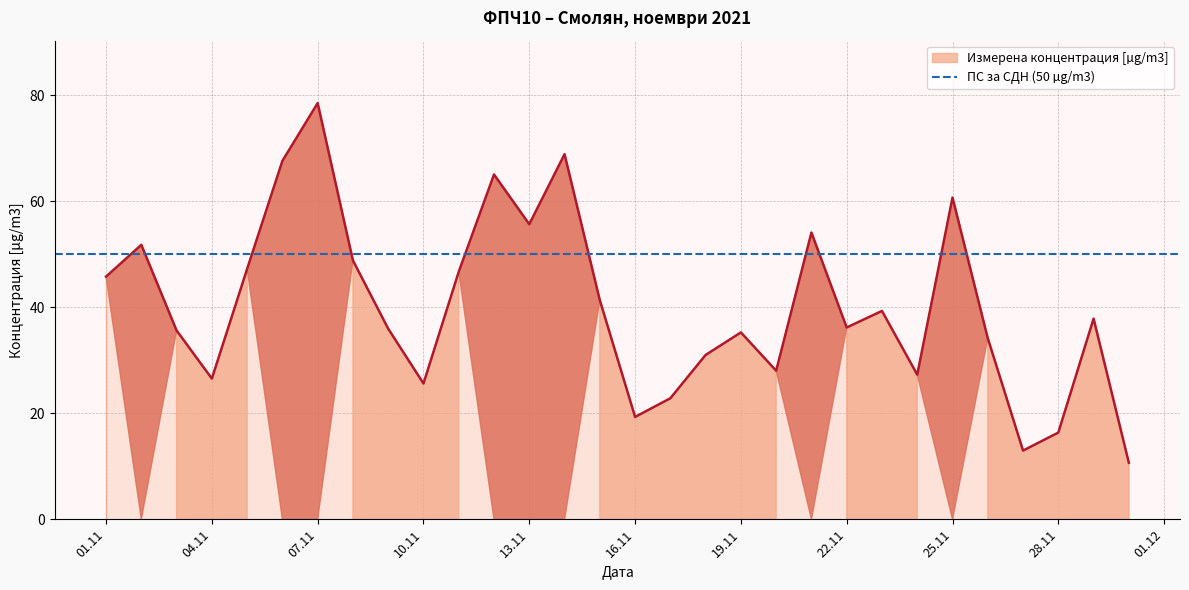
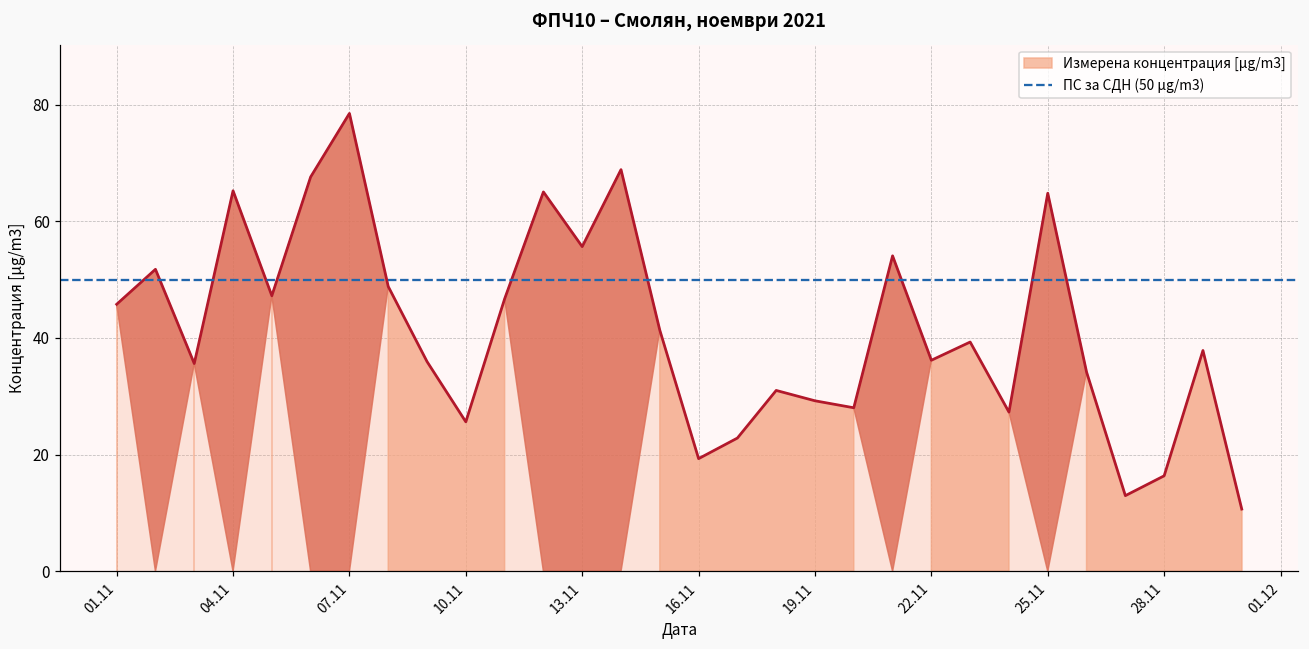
  {
    "01.11": 46,
-   "04.11": 27,
+   "04.11": 65,
    "07.11": 78,
    "10.11": 26,
    "13.11": 56,
    "16.11": 19,
-   "19.11": 35,
+   "19.11": 29,
    "22.11": 36,
-   "25.11": 61,
+   "25.11": 65,
    "28.11": 16
  }
